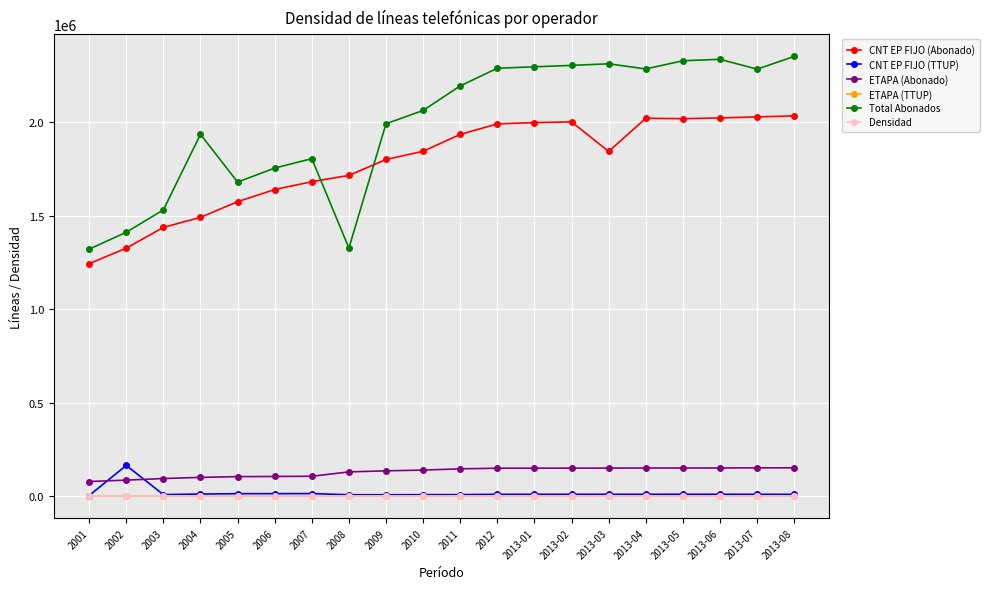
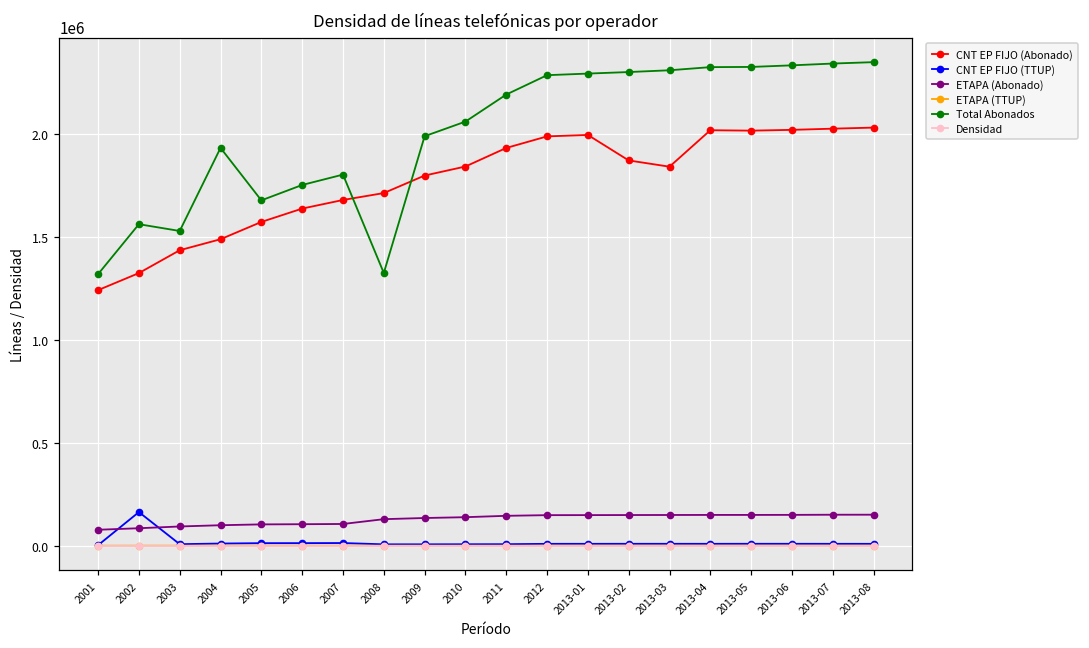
  {
    "CNT EP FIJO (Abonado)": {
      "2001": 1240000,
      "2002": 1330000,
      "2003": 1440000,
      "2004": 1490000,
      "2005": 1570000,
      "2006": 1640000,
      "2007": 1680000,
      "2008": 1720000,
      "2009": 1800000,
      "2010": 1840000,
      "2011": 1930000,
      "2012": 1990000,
      "2013-01": 2000000,
-     "2013-02": 2000000,
+     "2013-02": 1870000,
      "2013-03": 1840000,
      "2013-04": 2020000,
      "2013-05": 2020000,
      "2013-06": 2020000,
      "2013-07": 2030000,
      "2013-08": 2030000
    },
    "CNT EP FIJO (TTUP)": {
      "2002": 160000
    },
    "ETAPA (Abonado)": {
      "2001": 80000,
      "2002": 90000,
      "2003": 90000,
      "2004": 100000,
      "2005": 100000,
      "2006": 100000,
      "2007": 110000,
      "2008": 130000,
      "2009": 130000,
      "2010": 140000,
      "2011": 150000,
      "2012": 150000,
      "2013-01": 150000,
      "2013-02": 150000,
      "2013-03": 150000,
      "2013-04": 150000,
      "2013-05": 150000,
      "2013-06": 150000,
      "2013-07": 150000,
      "2013-08": 150000
    },
    "Densidad": {
      "2002": 0
    },
    "Total Abonados": {
      "2001": 1320000,
-     "2002": 1410000,
+     "2002": 1560000,
      "2003": 1530000,
      "2004": 1930000,
      "2005": 1680000,
      "2006": 1750000,
      "2007": 1800000,
      "2008": 1330000,
      "2009": 1990000,
      "2010": 2060000,
      "2011": 2190000,
      "2012": 2290000,
      "2013-01": 2300000,
      "2013-02": 2300000,
      "2013-03": 2310000,
-     "2013-04": 2280000,
+     "2013-04": 2330000,
      "2013-05": 2330000,
      "2013-06": 2340000,
-     "2013-07": 2280000,
+     "2013-07": 2340000,
      "2013-08": 2350000
    }
  }
